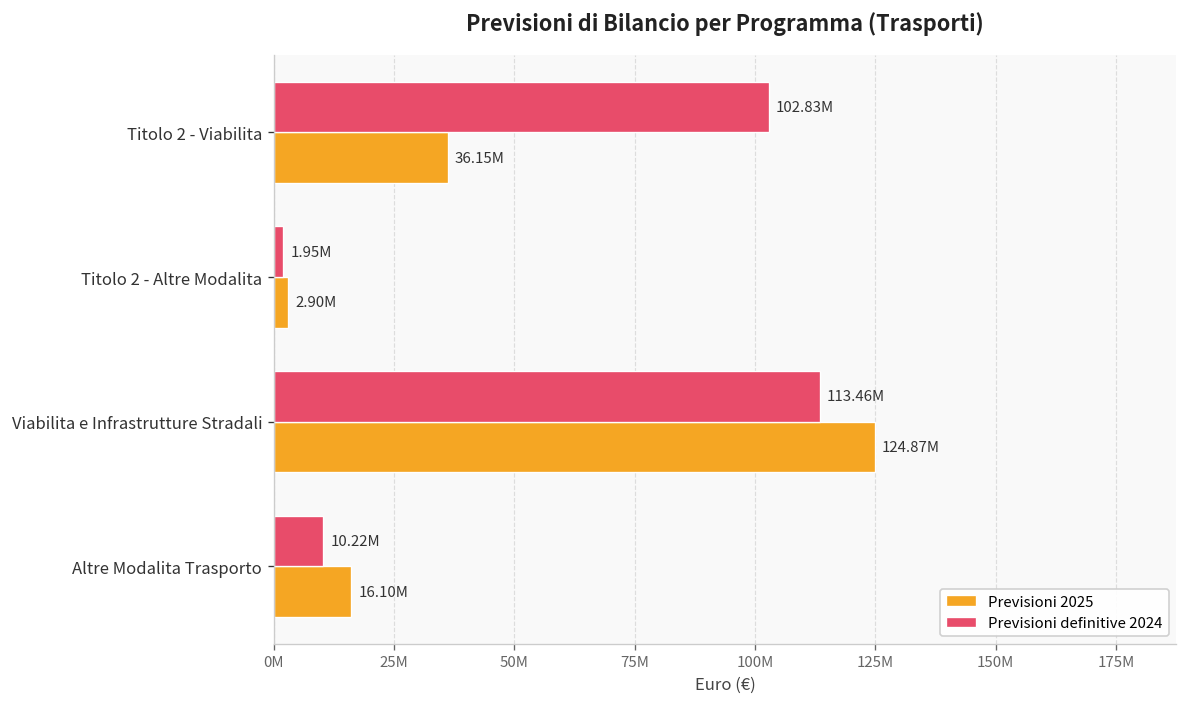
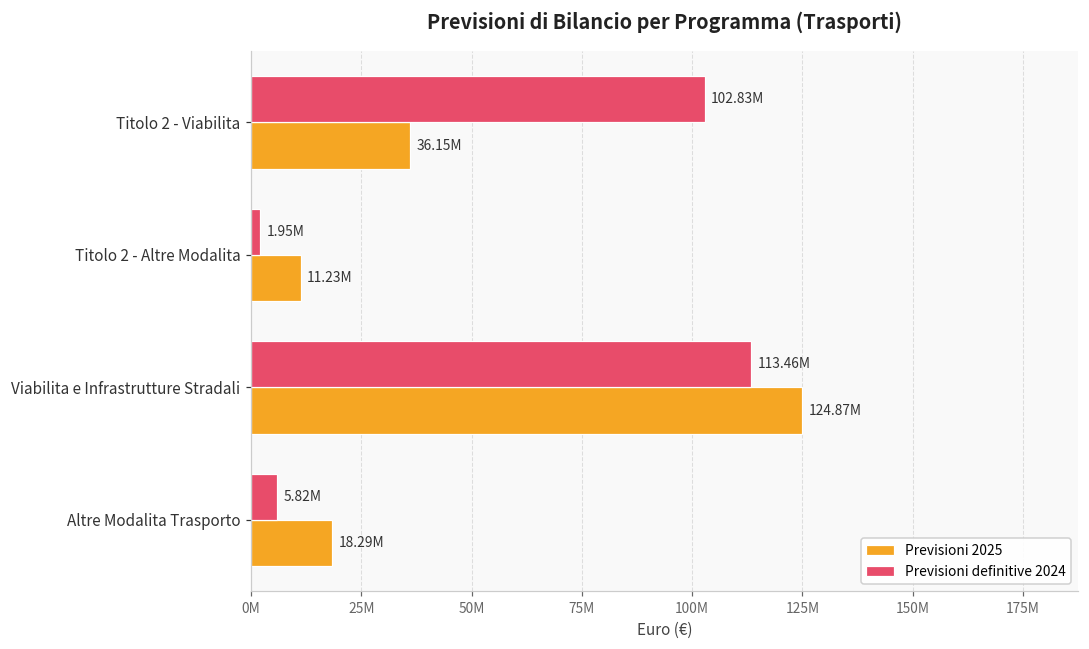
  {
    "Previsioni 2025": {
      "Titolo 2 - Viabilita": "36.15M",
-     "Titolo 2 - Altre Modalita": "2.90M",
+     "Titolo 2 - Altre Modalita": "11.23M",
      "Viabilita e Infrastrutture Stradali": "124.87M",
-     "Altre Modalita Trasporto": "16.10M"
+     "Altre Modalita Trasporto": "18.29M"
    },
    "Previsioni definitive 2024": {
      "Titolo 2 - Viabilita": "102.83M",
      "Titolo 2 - Altre Modalita": "1.95M",
      "Viabilita e Infrastrutture Stradali": "113.46M",
-     "Altre Modalita Trasporto": "10.22M"
+     "Altre Modalita Trasporto": "5.82M"
    }
  }
